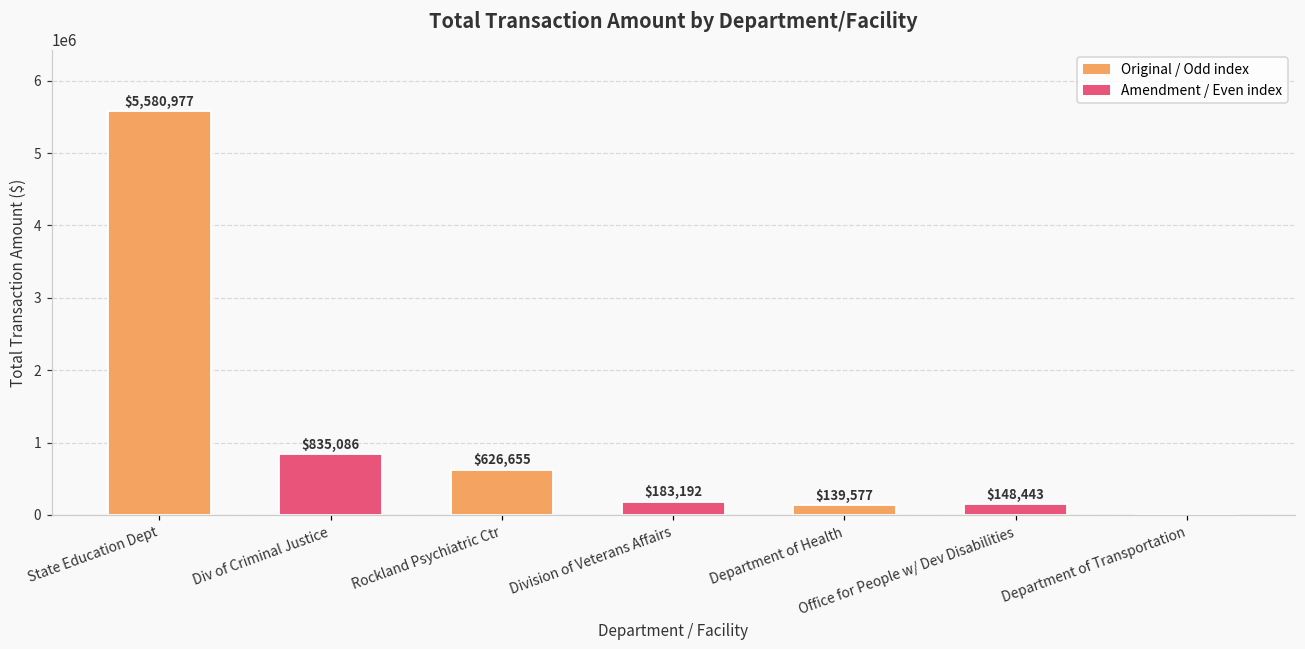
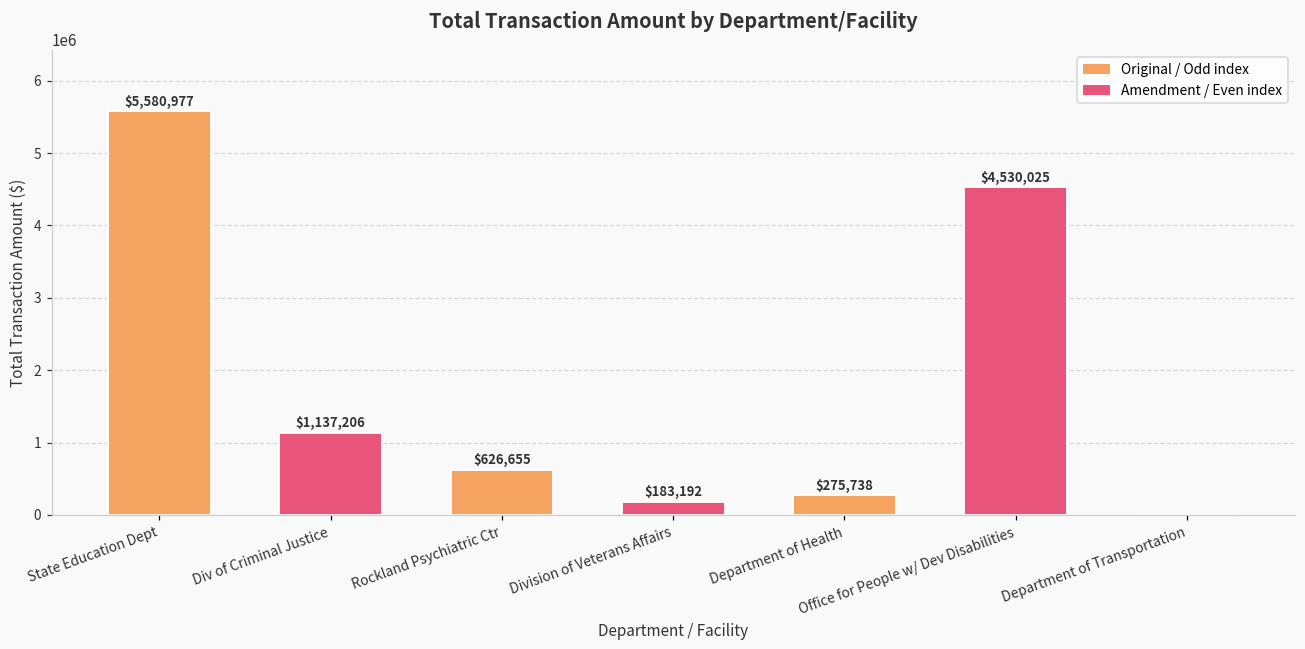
  {
    "State Education Dept": "$5,580,977",
-   "Div of Criminal Justice": "$835,086",
+   "Div of Criminal Justice": "$1,137,206",
    "Rockland Psychiatric Ctr": "$626,655",
    "Division of Veterans Affairs": "$183,192",
-   "Department of Health": "$139,577",
-   "Office for People w/ Dev Disabilities": "$148,443"
+   "Department of Health": "$275,738",
+   "Office for People w/ Dev Disabilities": "$4,530,025"
  }
